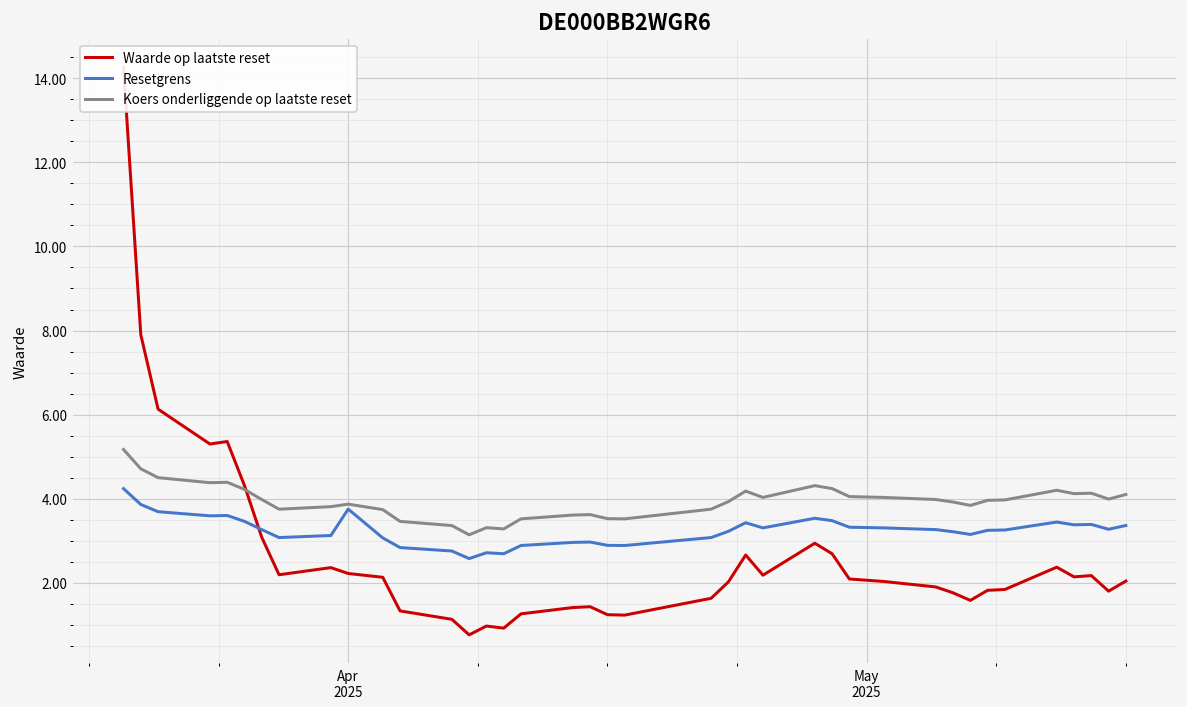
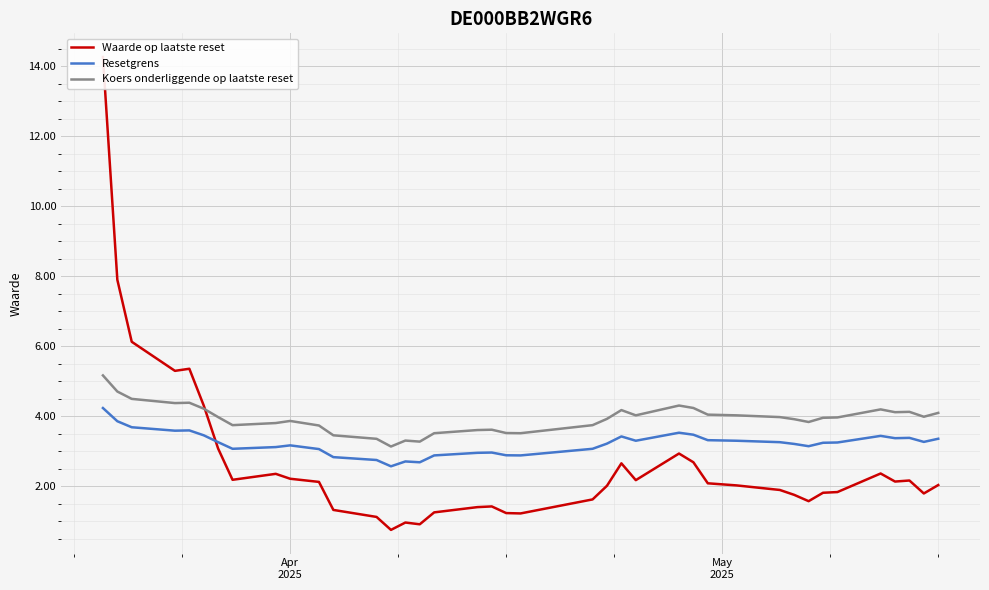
  {
    "Waarde op laatste reset": {
      "Apr 2025": 2.2
    },
    "Resetgrens": {
-     "Apr 2025": 3.8
+     "Apr 2025": 3.2
    },
    "Koers onderliggende op laatste reset": {
      "Apr 2025": 3.9
    }
  }
